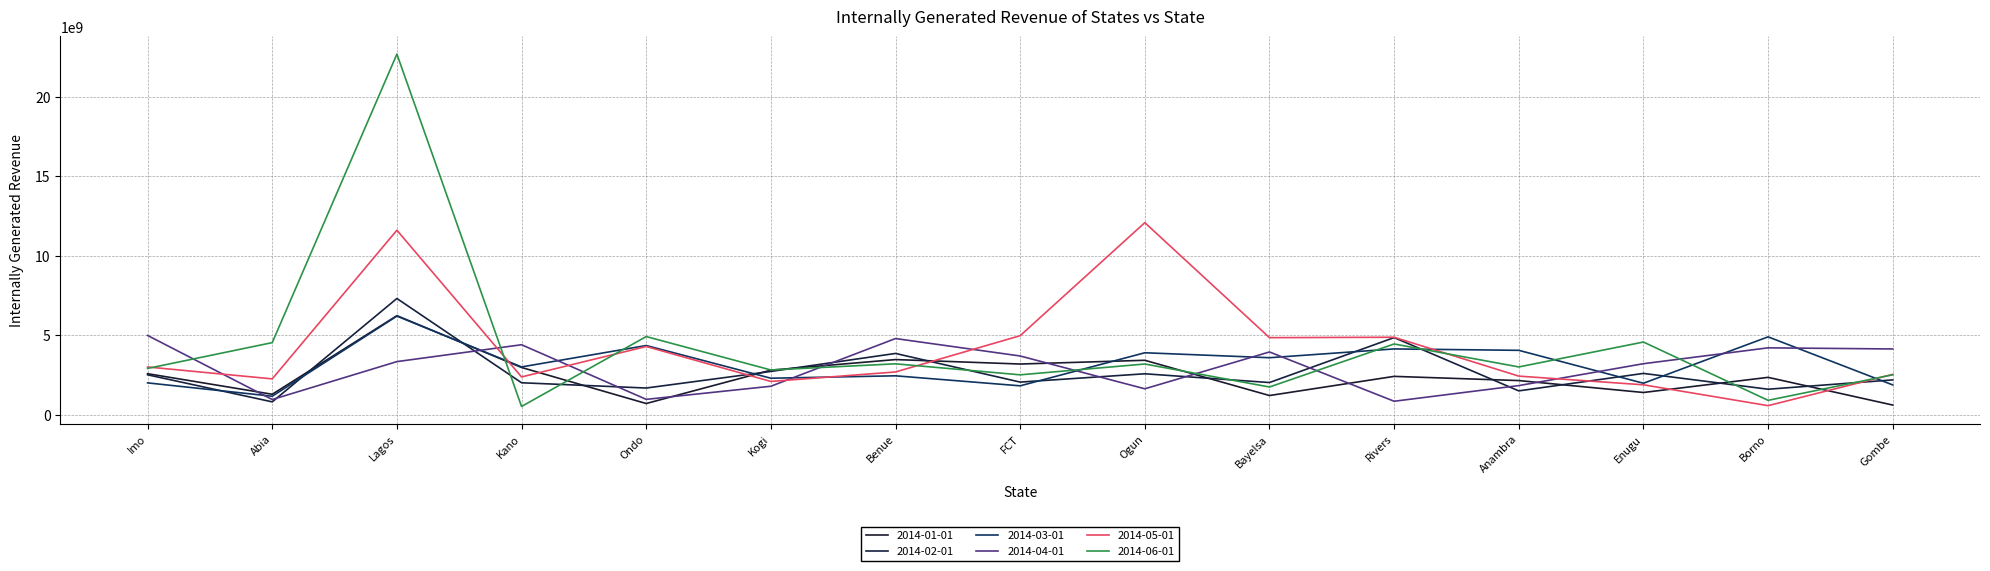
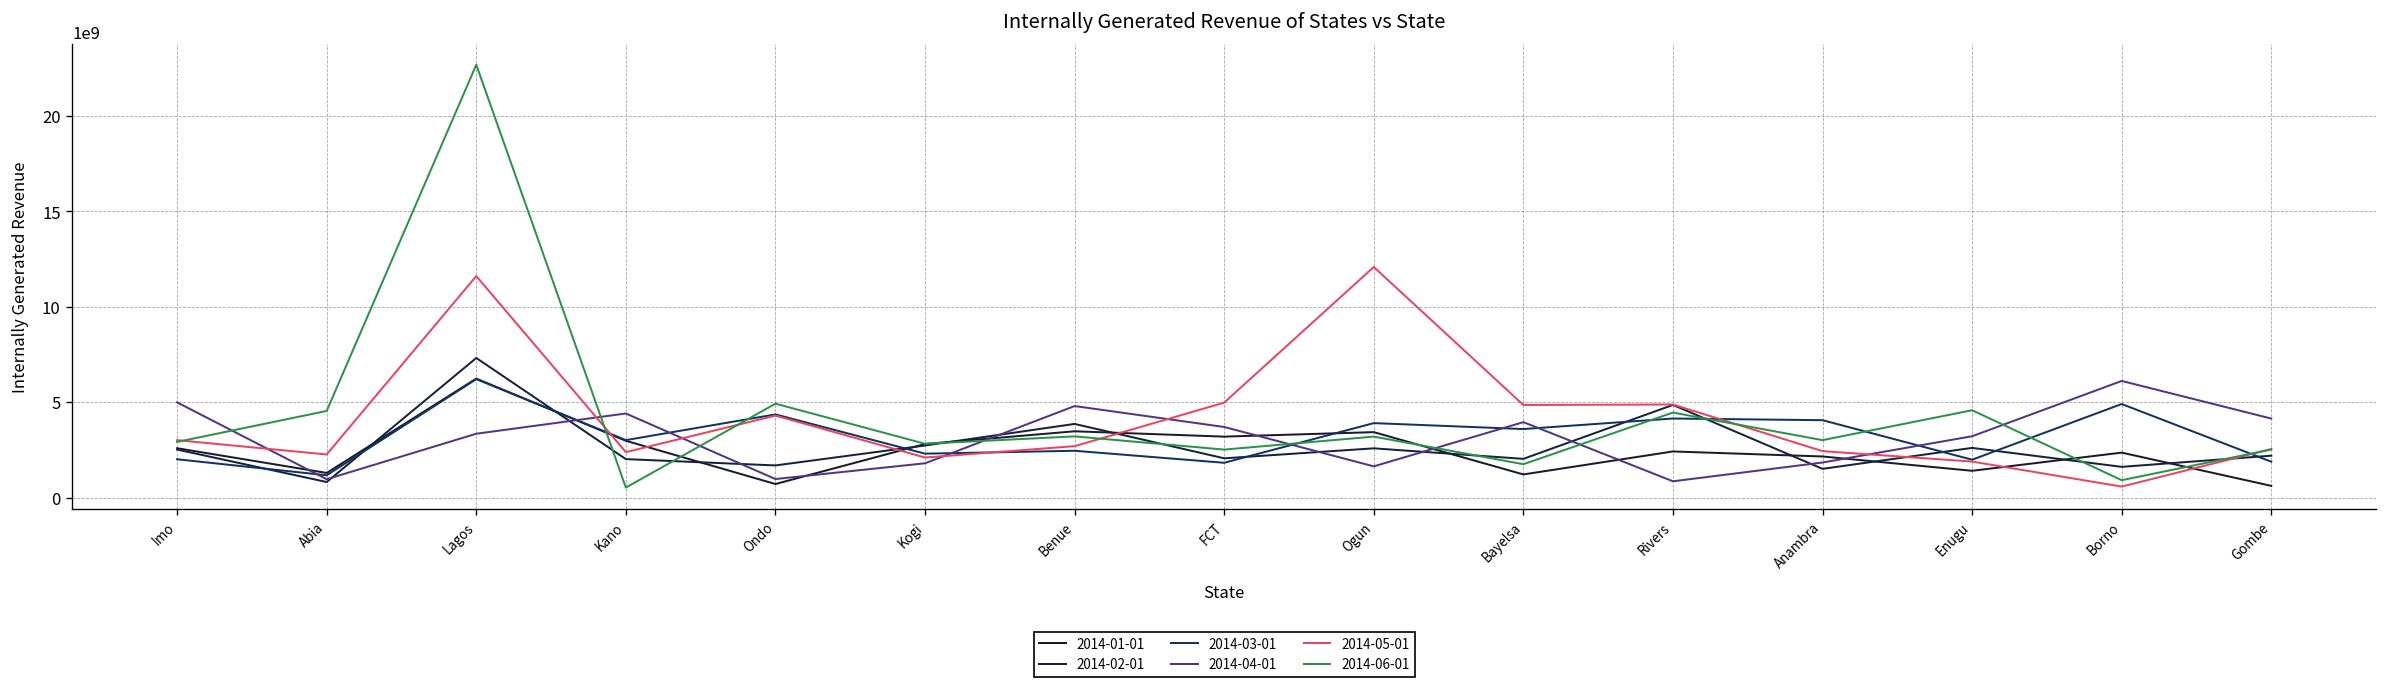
  {
    "2014-04-01": {
      "Imo": 5000000000,
      "Lagos": 3400000000,
      "Kano": 4400000000,
      "Ondo": 1000000000,
      "Kogi": 1800000000,
      "Benue": 4800000000,
      "FCT": 3700000000,
      "Ogun": 1600000000,
      "Bayelsa": 4000000000,
      "Rivers": 900000000,
      "Anambra": 1800000000,
      "Enugu": 3200000000,
-     "Borno": 4200000000,
+     "Borno": 6100000000,
      "Gombe": 4100000000
    },
    "2014-05-01": {
      "Abia": 2300000000,
      "Lagos": 11600000000,
      "Kano": 2400000000,
      "Kogi": 2100000000,
      "Benue": 2700000000,
      "FCT": 5000000000,
      "Ogun": 12100000000,
      "Bayelsa": 4900000000,
      "Anambra": 2400000000,
      "Borno": 600000000
    },
    "2014-06-01": {
      "Abia": 4500000000,
      "Lagos": 22700000000,
      "Kano": 500000000,
      "Ondo": 4900000000,
      "Benue": 3200000000,
      "FCT": 2500000000,
      "Ogun": 3200000000,
      "Bayelsa": 1800000000,
      "Rivers": 4500000000,
      "Anambra": 3000000000,
      "Enugu": 4600000000,
      "Borno": 900000000
    }
  }
